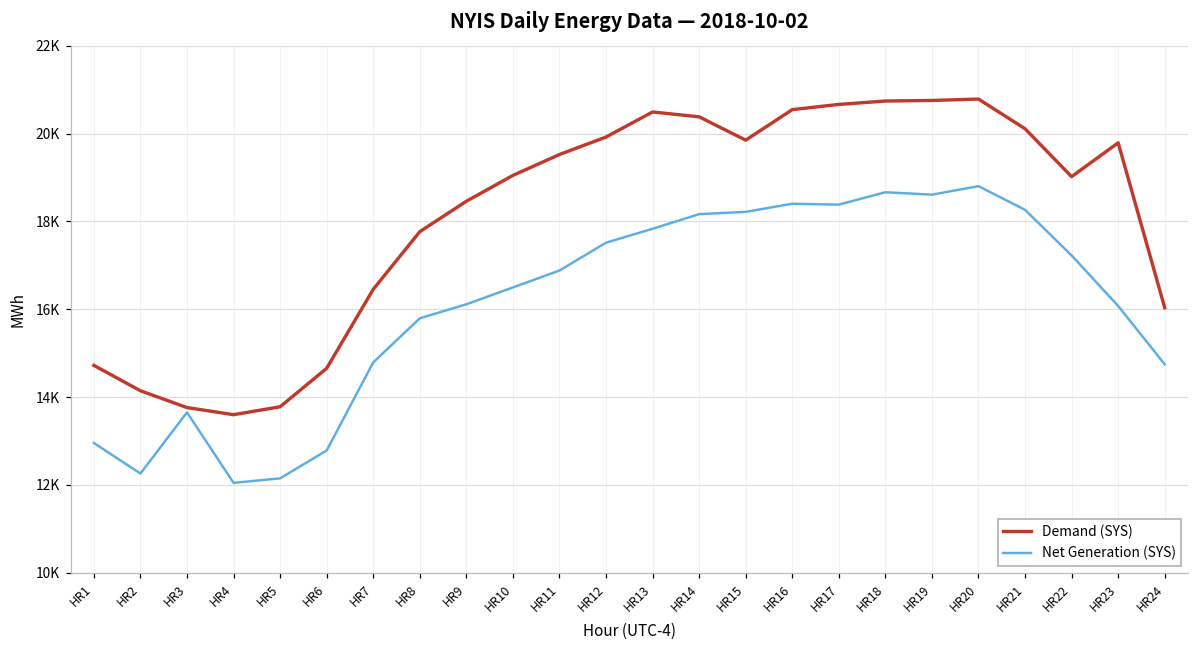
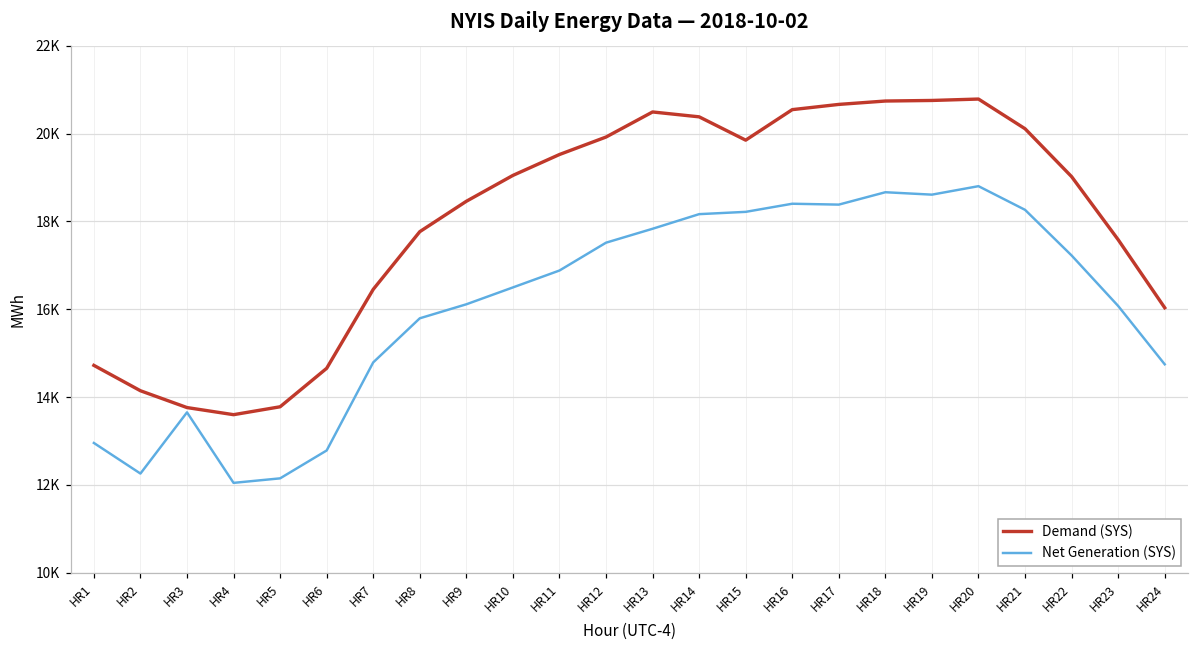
  {
    "Demand (SYS)": {
      "HR1": 14700,
      "HR2": 14100,
      "HR3": 13800,
      "HR4": 13600,
      "HR5": 13800,
      "HR6": 14700,
      "HR7": 16500,
      "HR8": 17800,
      "HR9": 18500,
      "HR10": 19000,
      "HR11": 19500,
      "HR12": 19900,
      "HR13": 20500,
      "HR14": 20400,
      "HR15": 19900,
      "HR16": 20500,
      "HR17": 20700,
      "HR18": 20700,
      "HR19": 20800,
      "HR20": 20800,
      "HR21": 20100,
      "HR22": 19000,
-     "HR23": 19800,
+     "HR23": 17600,
      "HR24": 16000
    },
    "Net Generation (SYS)": {
      "HR1": 13000,
      "HR2": 12300,
      "HR3": 13700,
      "HR4": 12000,
      "HR5": 12200,
      "HR6": 12800,
      "HR7": 14800,
      "HR8": 15800,
      "HR9": 16100,
      "HR10": 16500,
      "HR11": 16900,
      "HR12": 17500,
      "HR13": 17800,
      "HR14": 18200,
      "HR15": 18200,
      "HR16": 18400,
      "HR17": 18400,
      "HR18": 18700,
      "HR19": 18600,
      "HR20": 18800,
      "HR21": 18300,
      "HR22": 17200,
      "HR23": 16100,
      "HR24": 14700
    }
  }
